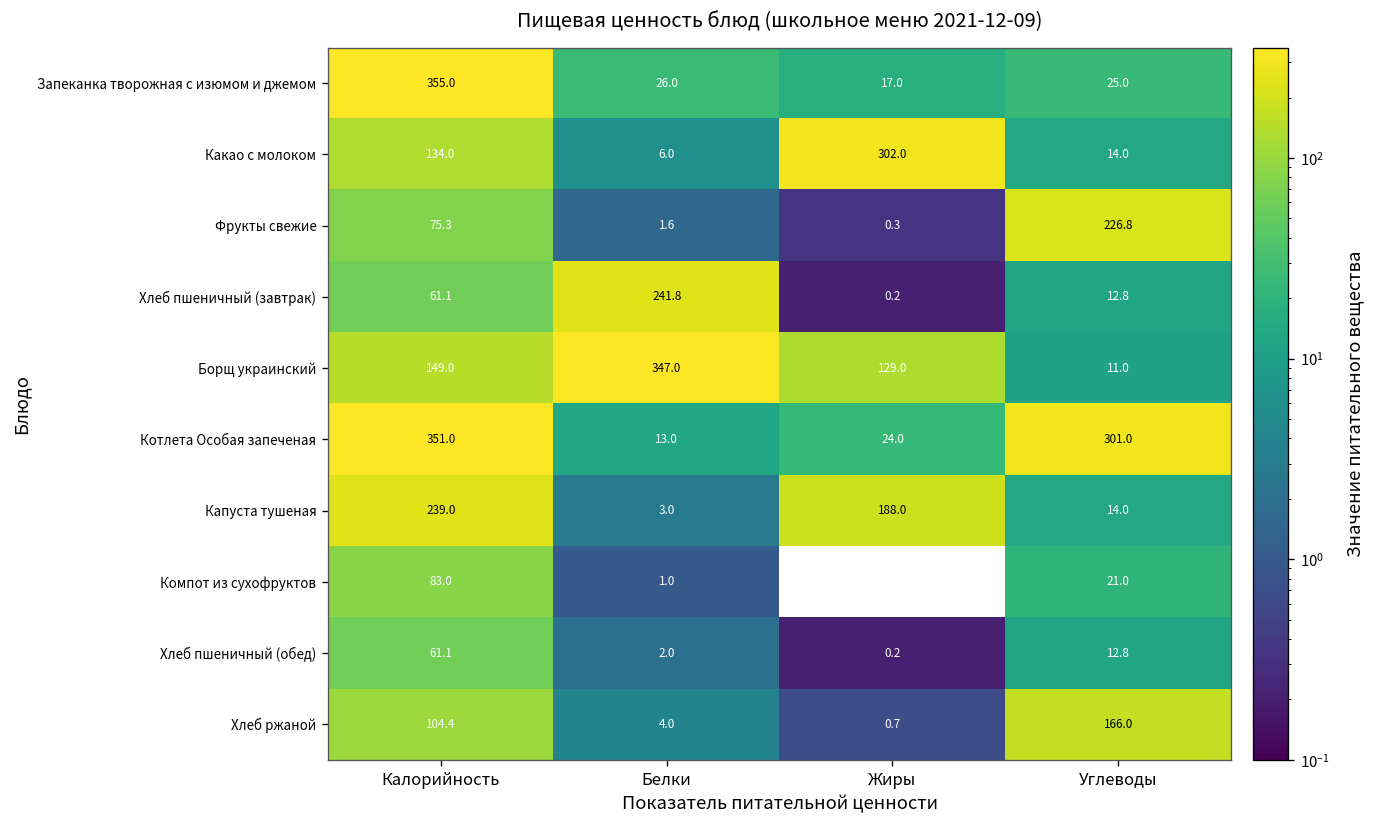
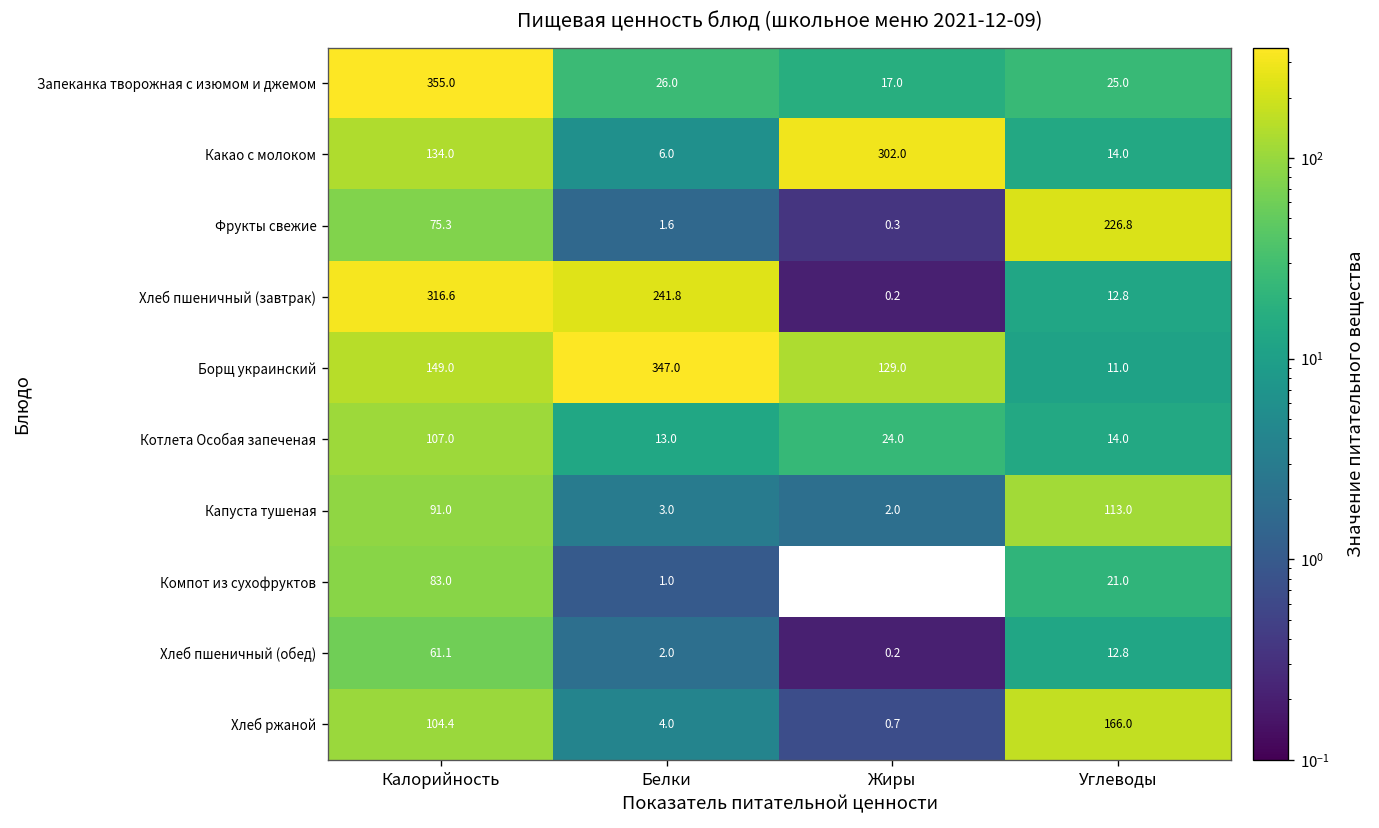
  {
    "Запеканка творожная с изюмом и джемом": {
      "Калорийность": 355.0,
      "Белки": 26.0,
      "Жиры": 17.0,
      "Углеводы": 25.0
    },
    "Какао с молоком": {
      "Калорийность": 134.0,
      "Белки": 6.0,
      "Жиры": 302.0,
      "Углеводы": 14.0
    },
    "Фрукты свежие": {
      "Калорийность": 75.3,
      "Белки": 1.6,
      "Жиры": 0.3,
      "Углеводы": 226.8
    },
    "Хлеб пшеничный (завтрак)": {
-     "Калорийность": 61.1,
+     "Калорийность": 316.6,
      "Белки": 241.8,
      "Жиры": 0.2,
      "Углеводы": 12.8
    },
    "Борщ украинский": {
      "Калорийность": 149.0,
      "Белки": 347.0,
      "Жиры": 129.0,
      "Углеводы": 11.0
    },
    "Котлета Особая запеченая": {
-     "Калорийность": 351.0,
+     "Калорийность": 107.0,
      "Белки": 13.0,
      "Жиры": 24.0,
-     "Углеводы": 301.0
+     "Углеводы": 14.0
    },
    "Капуста тушеная": {
-     "Калорийность": 239.0,
+     "Калорийность": 91.0,
      "Белки": 3.0,
-     "Жиры": 188.0,
-     "Углеводы": 14.0
+     "Жиры": 2.0,
+     "Углеводы": 113.0
    },
    "Компот из сухофруктов": {
      "Калорийность": 83.0,
      "Белки": 1.0,
      "Углеводы": 21.0
    },
    "Хлеб пшеничный (обед)": {
      "Калорийность": 61.1,
      "Белки": 2.0,
      "Жиры": 0.2,
      "Углеводы": 12.8
    },
    "Хлеб ржаной": {
      "Калорийность": 104.4,
      "Белки": 4.0,
      "Жиры": 0.7,
      "Углеводы": 166.0
    }
  }
